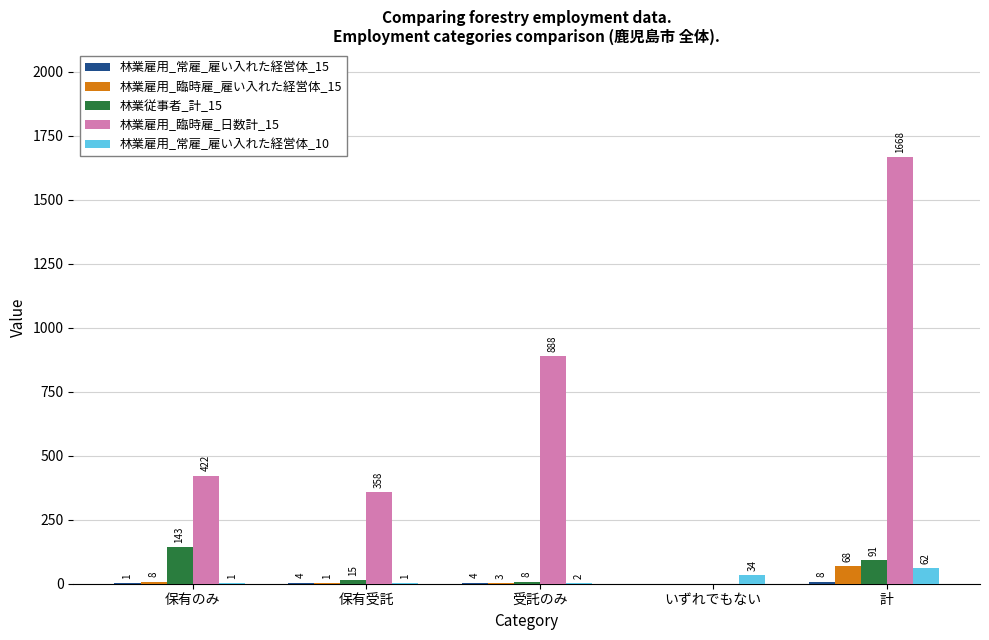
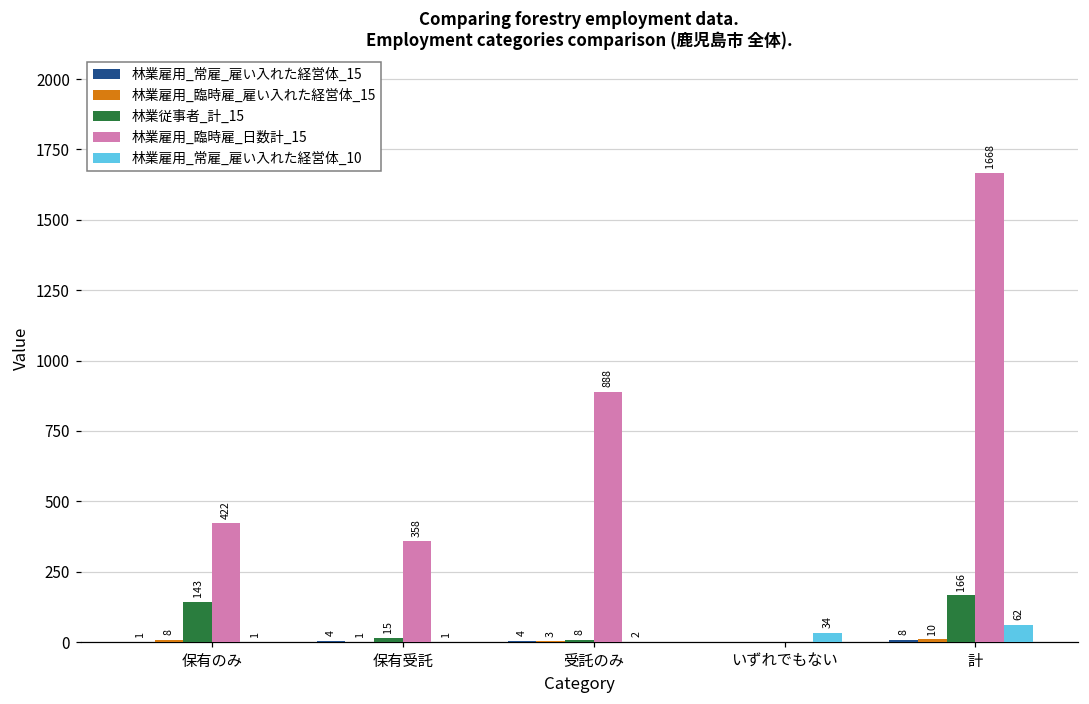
  {
    "林業雇用_常雇_雇い入れた経営体_15": {
      "保有のみ": 1,
      "保有受託": 4,
      "受託のみ": 4,
      "計": 8
    },
    "林業雇用_臨時雇_雇い入れた経営体_15": {
      "保有のみ": 8,
      "保有受託": 1,
      "受託のみ": 3,
-     "計": 68
+     "計": 10
    },
    "林業従事者_計_15": {
      "保有のみ": 143,
      "保有受託": 15,
      "受託のみ": 8,
-     "計": 91
+     "計": 166
    },
    "林業雇用_臨時雇_日数計_15": {
      "保有のみ": 422,
      "保有受託": 358,
      "受託のみ": 888,
      "計": 1668
    },
    "林業雇用_常雇_雇い入れた経営体_10": {
      "保有のみ": 1,
      "保有受託": 1,
      "受託のみ": 2,
      "いずれでもない": 34,
      "計": 62
    }
  }
